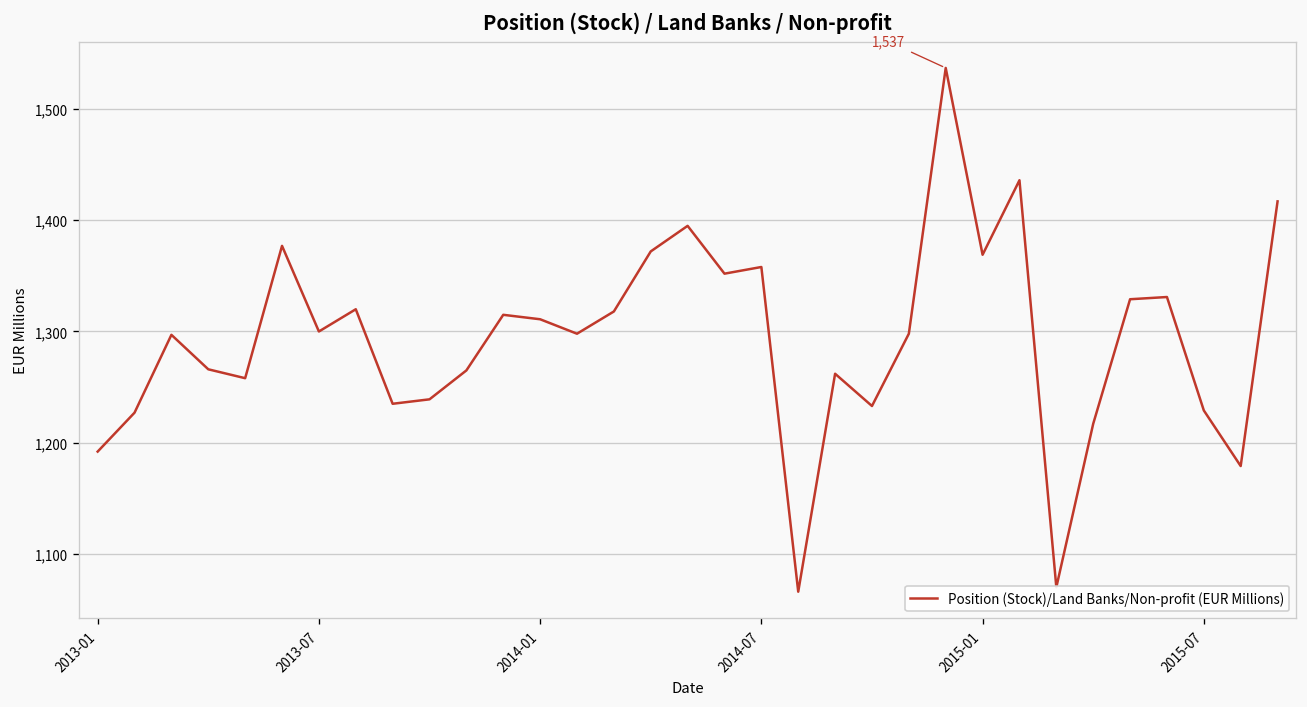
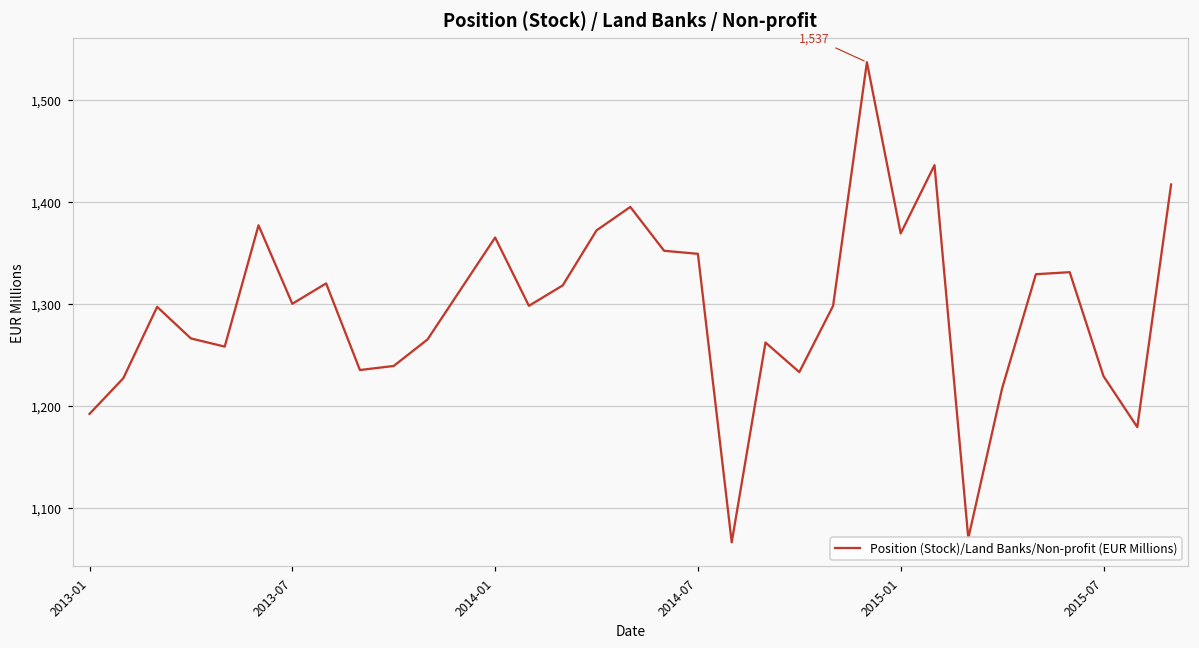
  {
    "2013-01": "1,190",
    "2013-07": "1,300",
-   "2014-01": "1,310",
-   "2014-07": "1,360",
+   "2014-01": "1,370",
+   "2014-07": "1,350",
    "2015-01": "1,370",
    "2015-07": "1,230"
  }
